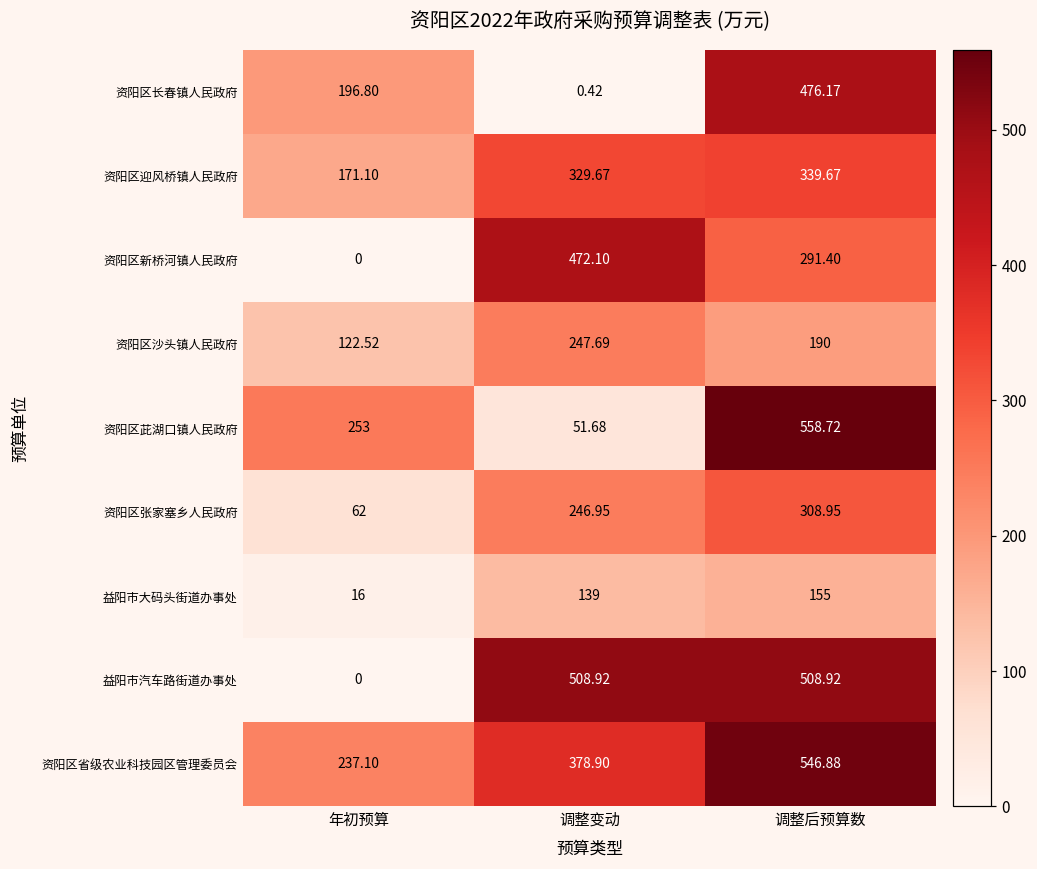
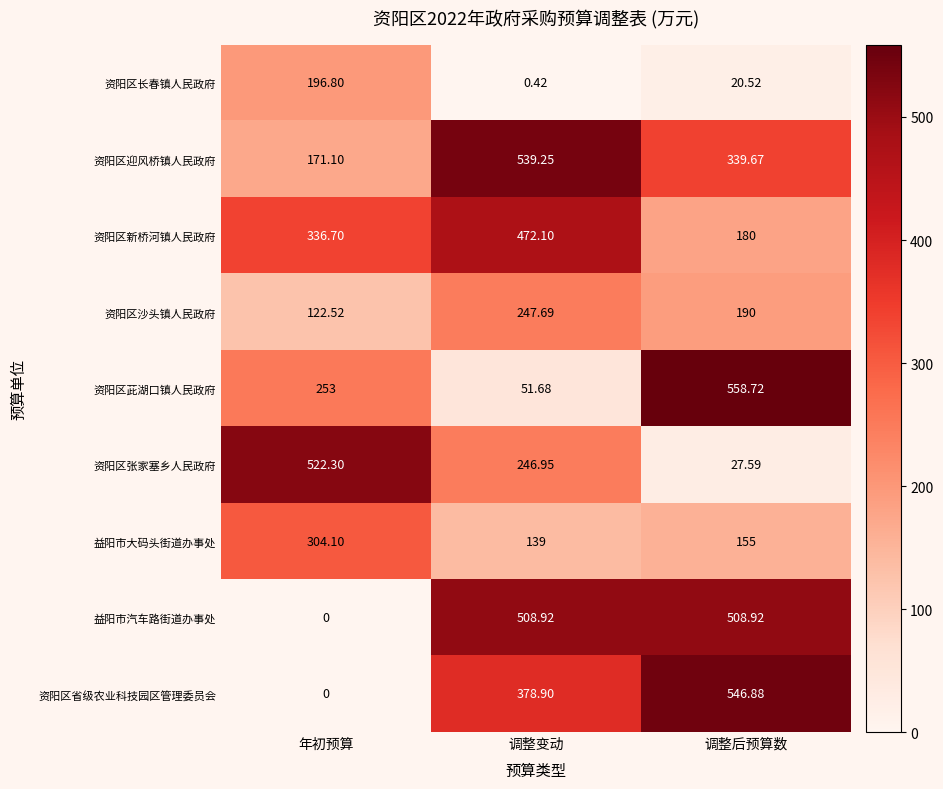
  {
    "资阳区长春镇人民政府": {
      "年初预算": 196.80,
      "调整变动": 0.42,
-     "调整后预算数": 476.17
+     "调整后预算数": 20.52
    },
    "资阳区迎风桥镇人民政府": {
      "年初预算": 171.10,
-     "调整变动": 329.67,
+     "调整变动": 539.25,
      "调整后预算数": 339.67
    },
    "资阳区新桥河镇人民政府": {
-     "年初预算": 0,
+     "年初预算": 336.70,
      "调整变动": 472.10,
-     "调整后预算数": 291.40
+     "调整后预算数": 180
    },
    "资阳区沙头镇人民政府": {
      "年初预算": 122.52,
      "调整变动": 247.69,
      "调整后预算数": 190
    },
    "资阳区茈湖口镇人民政府": {
      "年初预算": 253,
      "调整变动": 51.68,
      "调整后预算数": 558.72
    },
    "资阳区张家塞乡人民政府": {
-     "年初预算": 62,
+     "年初预算": 522.30,
      "调整变动": 246.95,
-     "调整后预算数": 308.95
+     "调整后预算数": 27.59
    },
    "益阳市大码头街道办事处": {
-     "年初预算": 16,
+     "年初预算": 304.10,
      "调整变动": 139,
      "调整后预算数": 155
    },
    "益阳市汽车路街道办事处": {
      "年初预算": 0,
      "调整变动": 508.92,
      "调整后预算数": 508.92
    },
    "资阳区省级农业科技园区管理委员会": {
-     "年初预算": 237.10,
+     "年初预算": 0,
      "调整变动": 378.90,
      "调整后预算数": 546.88
    }
  }
